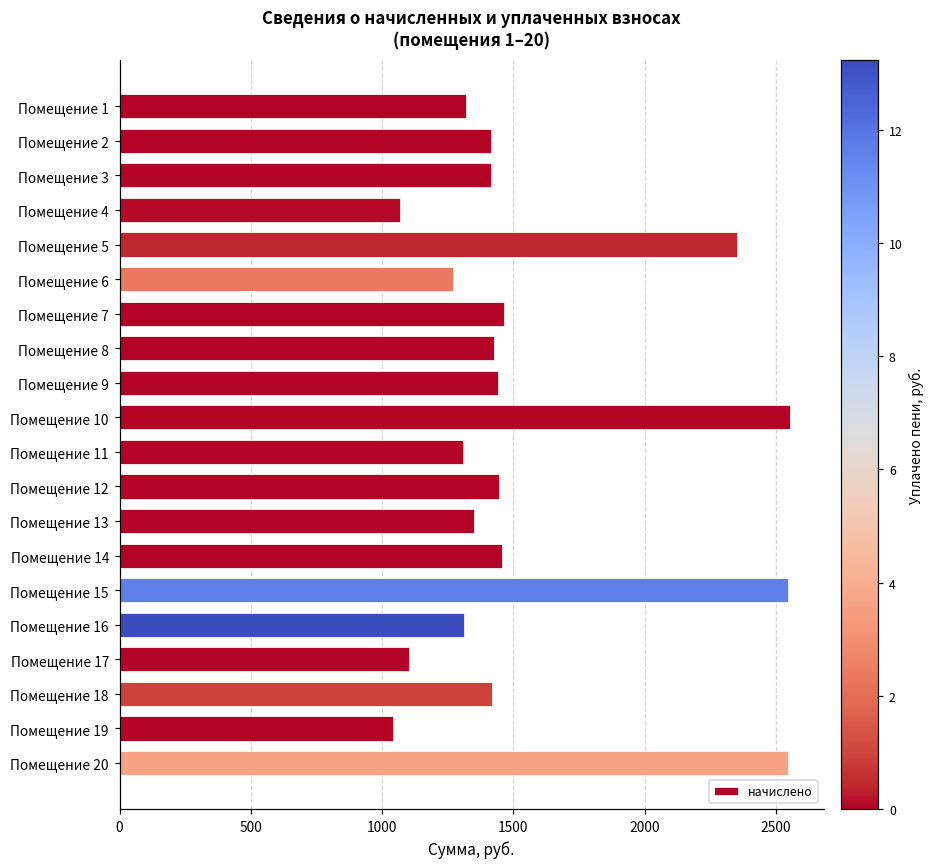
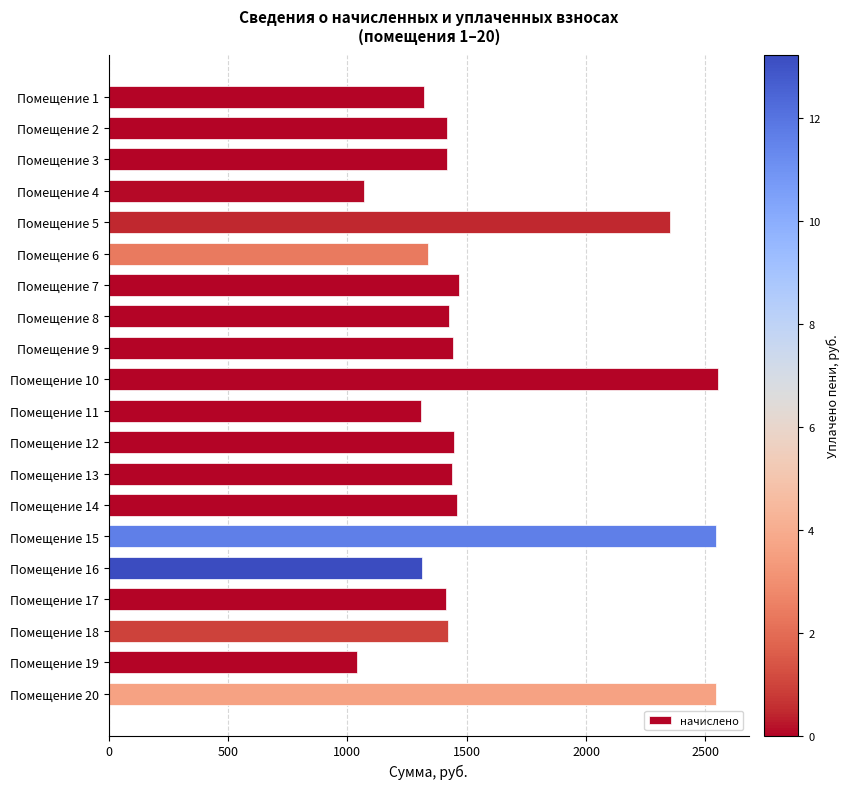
  {
    "Помещение 1": 1320,
    "Помещение 2": 1420,
    "Помещение 3": 1420,
    "Помещение 4": 1070,
    "Помещение 5": 2350,
-   "Помещение 6": 1270,
+   "Помещение 6": 1340,
    "Помещение 7": 1470,
    "Помещение 8": 1420,
    "Помещение 9": 1440,
    "Помещение 10": 2550,
    "Помещение 11": 1310,
    "Помещение 12": 1440,
-   "Помещение 13": 1350,
+   "Помещение 13": 1440,
    "Помещение 14": 1460,
    "Помещение 15": 2550,
    "Помещение 16": 1310,
-   "Помещение 17": 1100,
+   "Помещение 17": 1410,
    "Помещение 18": 1420,
    "Помещение 19": 1040,
    "Помещение 20": 2550
  }
